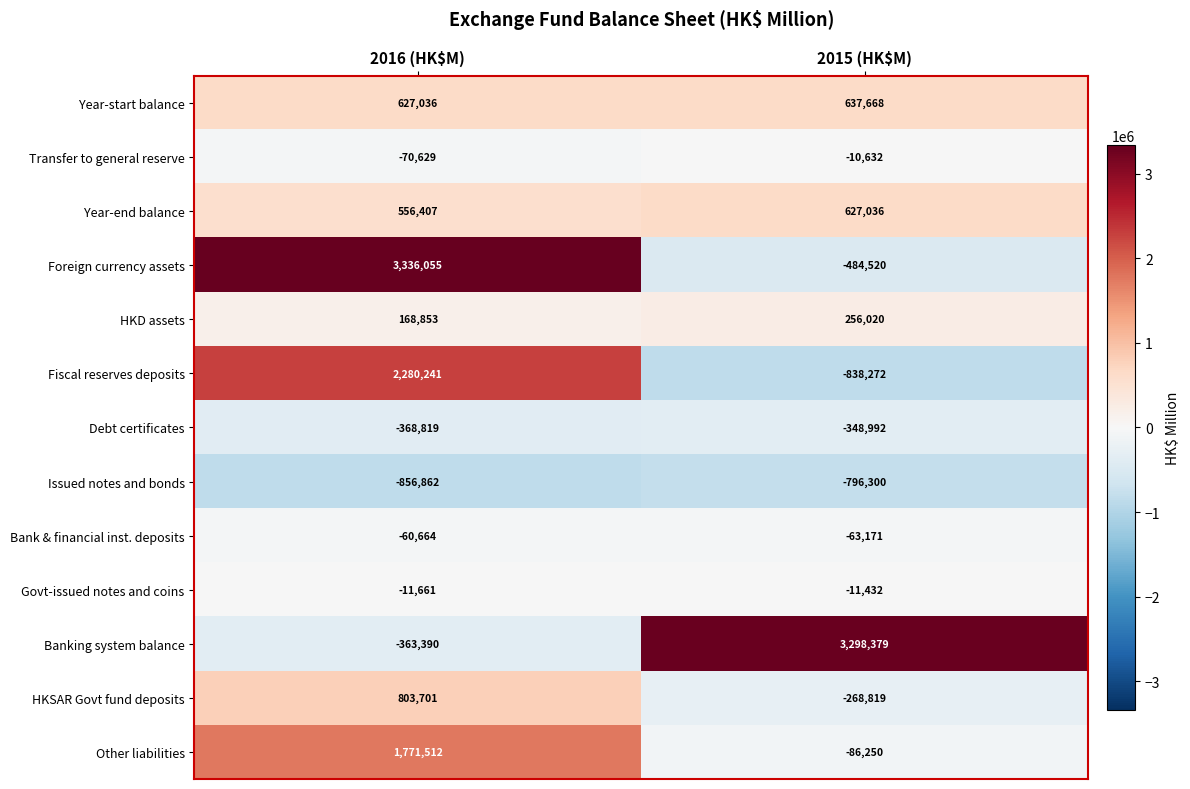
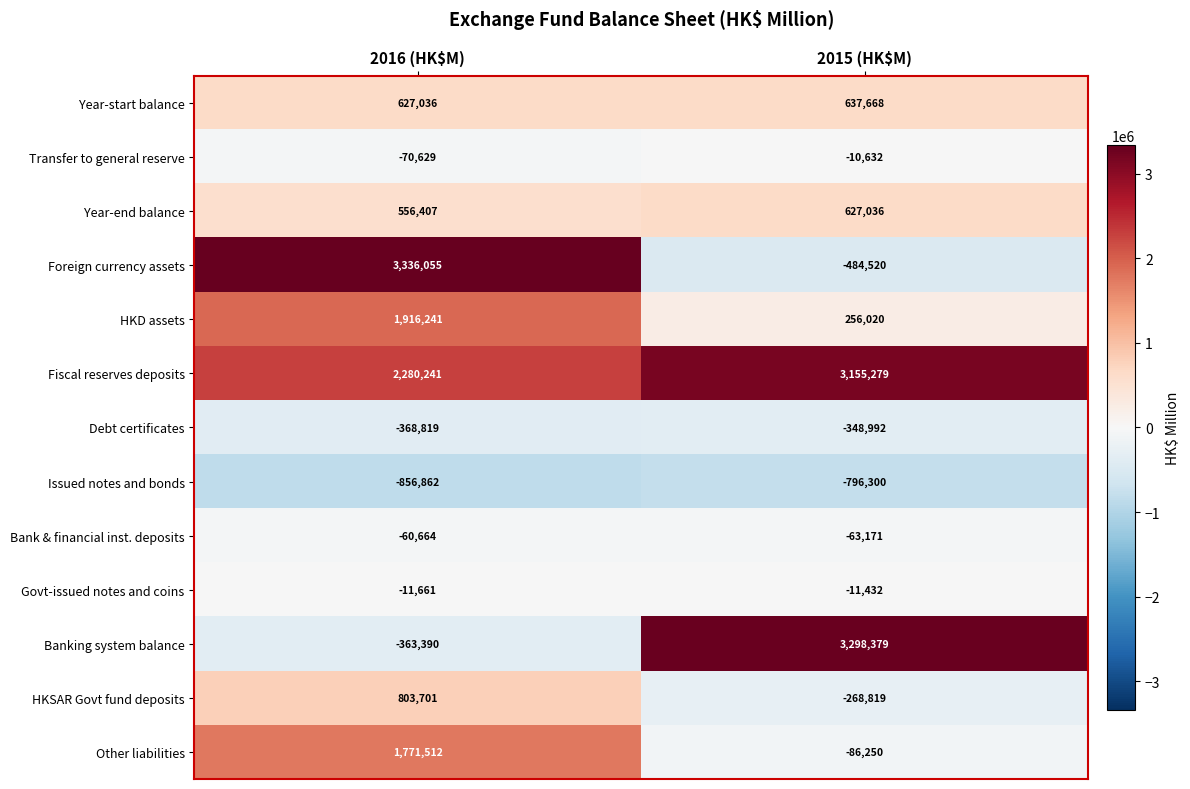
  {
    "Year-start balance": {
      "2016 (HK$M)": "627,036",
      "2015 (HK$M)": "637,668"
    },
    "Transfer to general reserve": {
      "2016 (HK$M)": "-70,629",
      "2015 (HK$M)": "-10,632"
    },
    "Year-end balance": {
      "2016 (HK$M)": "556,407",
      "2015 (HK$M)": "627,036"
    },
    "Foreign currency assets": {
      "2016 (HK$M)": "3,336,055",
      "2015 (HK$M)": "-484,520"
    },
    "HKD assets": {
-     "2016 (HK$M)": "168,853",
+     "2016 (HK$M)": "1,916,241",
      "2015 (HK$M)": "256,020"
    },
    "Fiscal reserves deposits": {
      "2016 (HK$M)": "2,280,241",
-     "2015 (HK$M)": "-838,272"
+     "2015 (HK$M)": "3,155,279"
    },
    "Debt certificates": {
      "2016 (HK$M)": "-368,819",
      "2015 (HK$M)": "-348,992"
    },
    "Issued notes and bonds": {
      "2016 (HK$M)": "-856,862",
      "2015 (HK$M)": "-796,300"
    },
    "Bank & financial inst. deposits": {
      "2016 (HK$M)": "-60,664",
      "2015 (HK$M)": "-63,171"
    },
    "Govt-issued notes and coins": {
      "2016 (HK$M)": "-11,661",
      "2015 (HK$M)": "-11,432"
    },
    "Banking system balance": {
      "2016 (HK$M)": "-363,390",
      "2015 (HK$M)": "3,298,379"
    },
    "HKSAR Govt fund deposits": {
      "2016 (HK$M)": "803,701",
      "2015 (HK$M)": "-268,819"
    },
    "Other liabilities": {
      "2016 (HK$M)": "1,771,512",
      "2015 (HK$M)": "-86,250"
    }
  }
